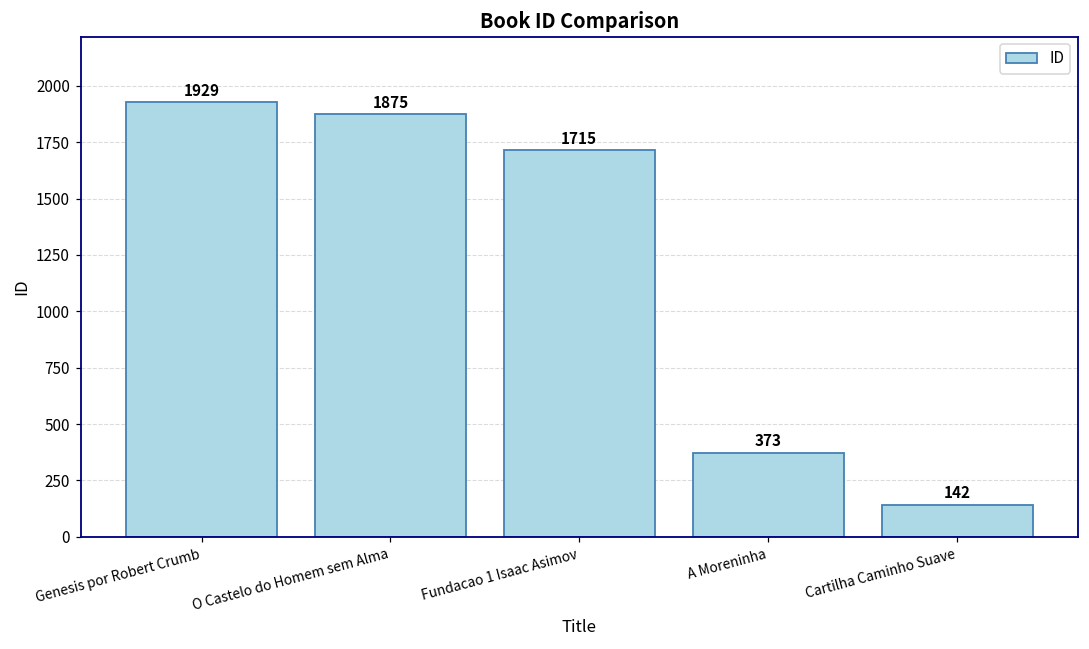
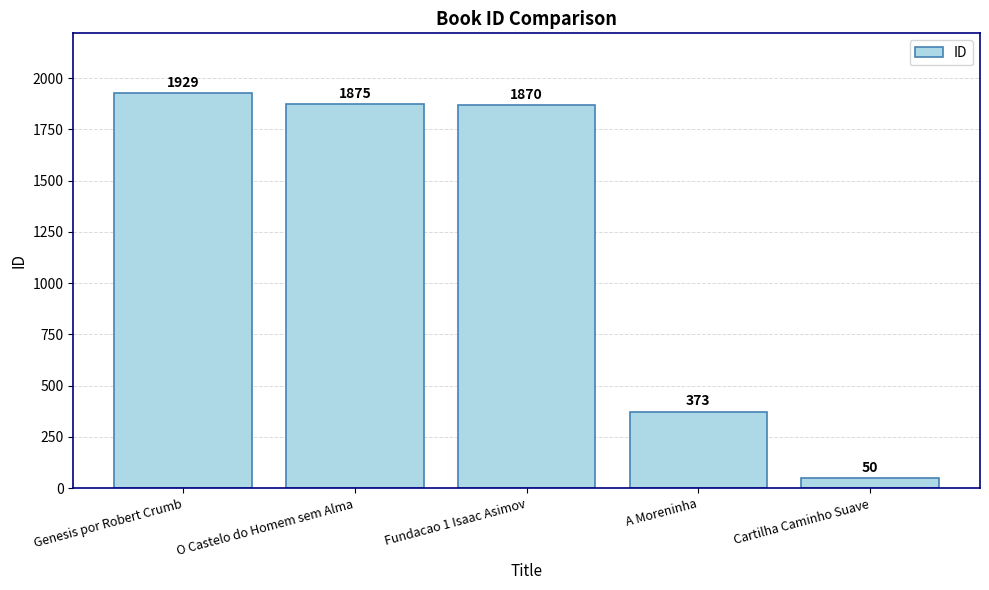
  {
    "Genesis por Robert Crumb": 1929,
    "O Castelo do Homem sem Alma": 1875,
-   "Fundacao 1 Isaac Asimov": 1715,
+   "Fundacao 1 Isaac Asimov": 1870,
    "A Moreninha": 373,
-   "Cartilha Caminho Suave": 142
+   "Cartilha Caminho Suave": 50
  }
